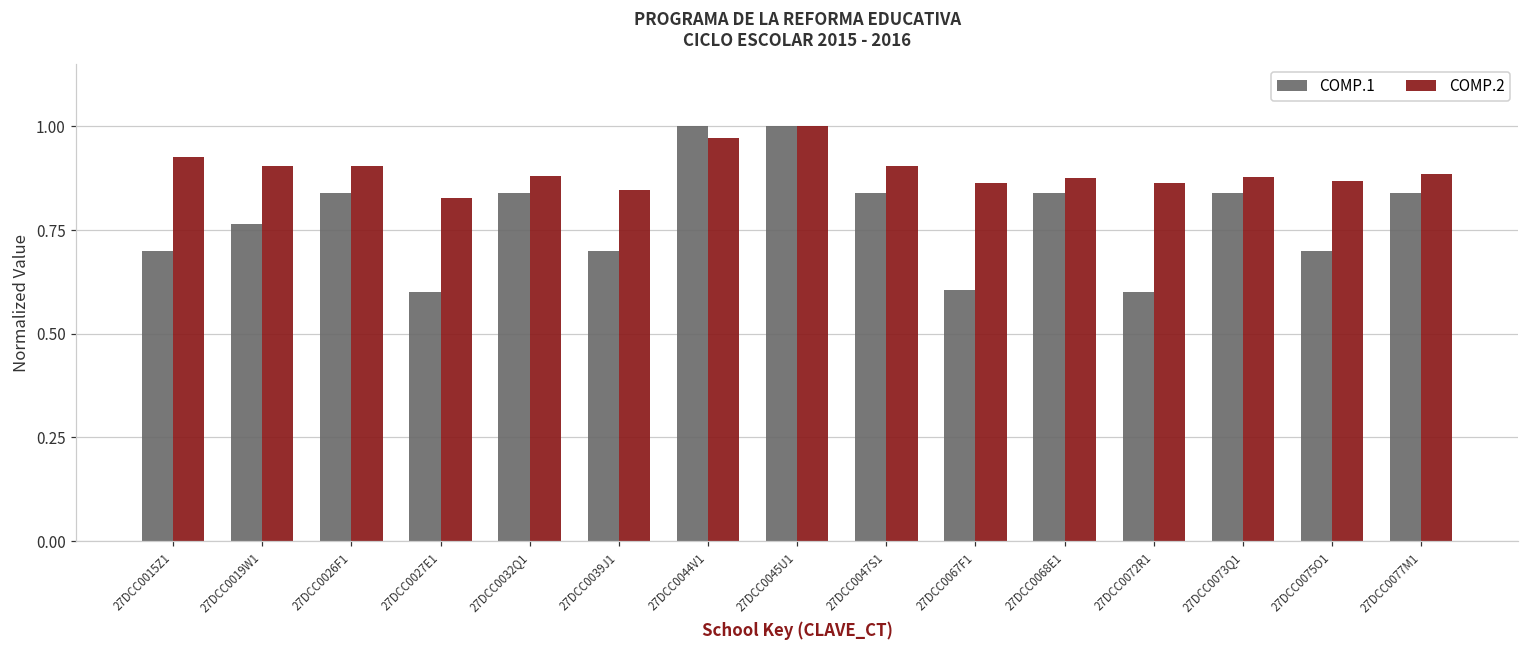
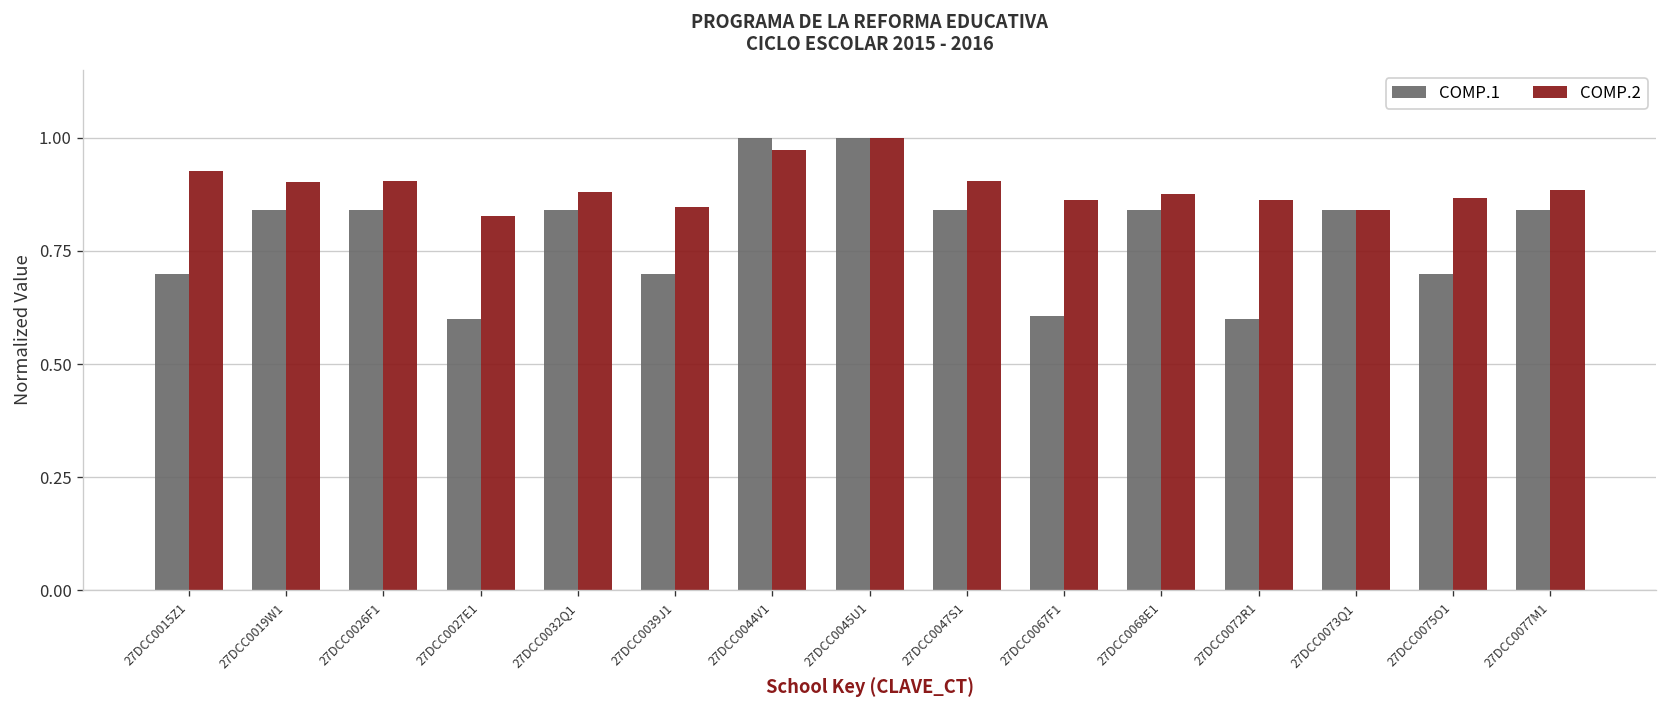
  {
    "COMP.1": {
      "27DCC0015Z1": 0.70,
-     "27DCC0019W1": 0.76,
+     "27DCC0019W1": 0.84,
      "27DCC0026F1": 0.84,
      "27DCC0027E1": 0.60,
      "27DCC0032Q1": 0.84,
      "27DCC0039J1": 0.70,
      "27DCC0044V1": 1.00,
      "27DCC0045U1": 1.00,
      "27DCC0047S1": 0.84,
      "27DCC0067F1": 0.61,
      "27DCC0068E1": 0.84,
      "27DCC0072R1": 0.60,
      "27DCC0073Q1": 0.84,
      "27DCC0075O1": 0.70,
      "27DCC0077M1": 0.84
    },
    "COMP.2": {
      "27DCC0015Z1": 0.93,
      "27DCC0019W1": 0.90,
      "27DCC0026F1": 0.90,
      "27DCC0027E1": 0.83,
      "27DCC0032Q1": 0.88,
      "27DCC0039J1": 0.85,
      "27DCC0044V1": 0.97,
      "27DCC0045U1": 1.00,
      "27DCC0047S1": 0.90,
      "27DCC0067F1": 0.86,
      "27DCC0068E1": 0.88,
      "27DCC0072R1": 0.86,
-     "27DCC0073Q1": 0.88,
+     "27DCC0073Q1": 0.84,
      "27DCC0075O1": 0.87,
      "27DCC0077M1": 0.88
    }
  }
